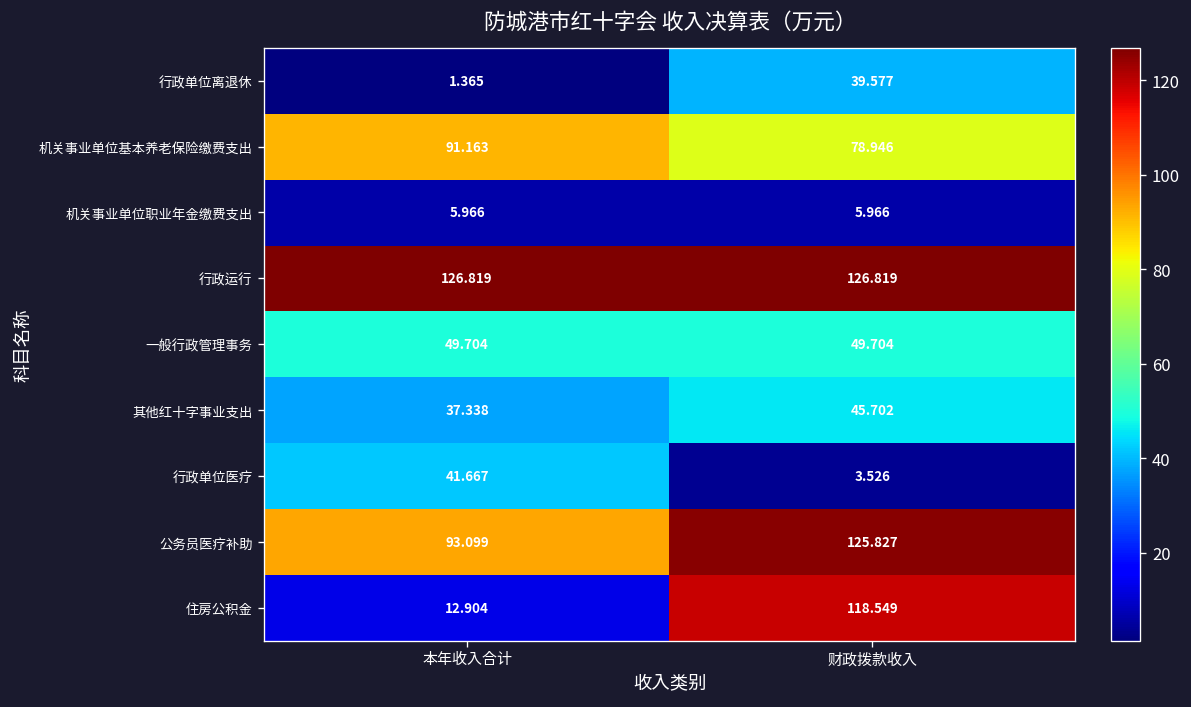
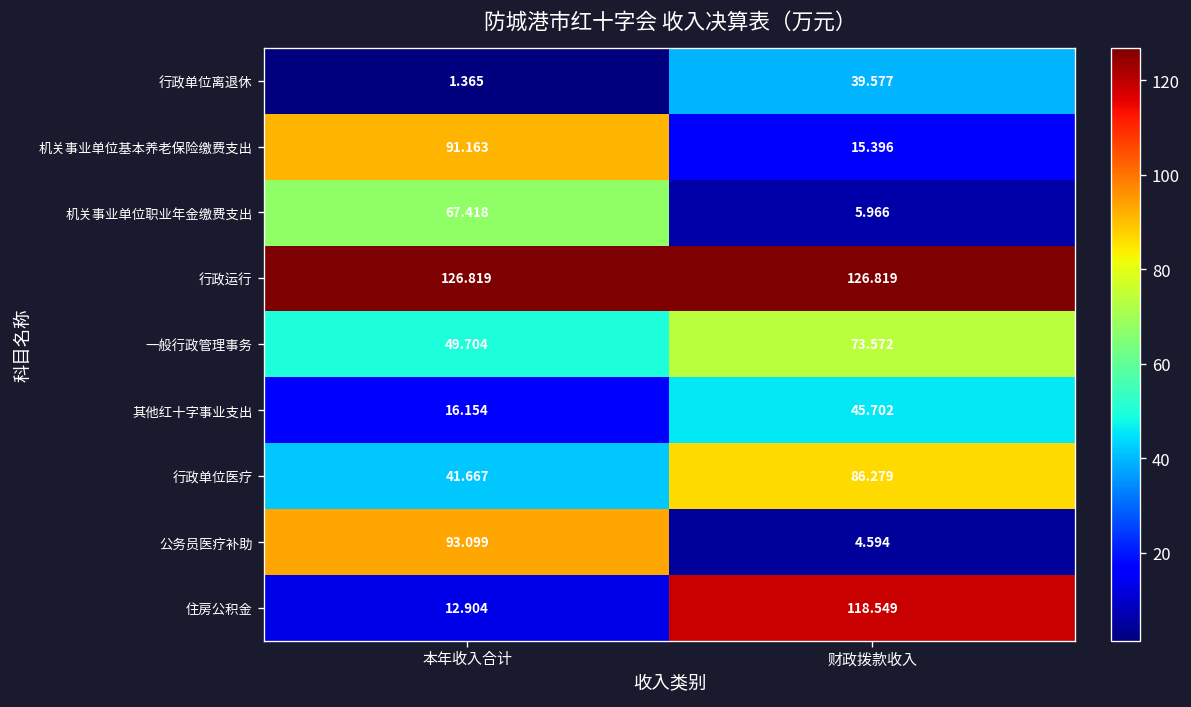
  {
    "行政单位离退休": {
      "本年收入合计": 1.365,
      "财政拨款收入": 39.577
    },
    "机关事业单位基本养老保险缴费支出": {
      "本年收入合计": 91.163,
-     "财政拨款收入": 78.946
+     "财政拨款收入": 15.396
    },
    "机关事业单位职业年金缴费支出": {
-     "本年收入合计": 5.966,
+     "本年收入合计": 67.418,
      "财政拨款收入": 5.966
    },
    "行政运行": {
      "本年收入合计": 126.819,
      "财政拨款收入": 126.819
    },
    "一般行政管理事务": {
      "本年收入合计": 49.704,
-     "财政拨款收入": 49.704
+     "财政拨款收入": 73.572
    },
    "其他红十字事业支出": {
-     "本年收入合计": 37.338,
+     "本年收入合计": 16.154,
      "财政拨款收入": 45.702
    },
    "行政单位医疗": {
      "本年收入合计": 41.667,
-     "财政拨款收入": 3.526
+     "财政拨款收入": 86.279
    },
    "公务员医疗补助": {
      "本年收入合计": 93.099,
-     "财政拨款收入": 125.827
+     "财政拨款收入": 4.594
    },
    "住房公积金": {
      "本年收入合计": 12.904,
      "财政拨款收入": 118.549
    }
  }
